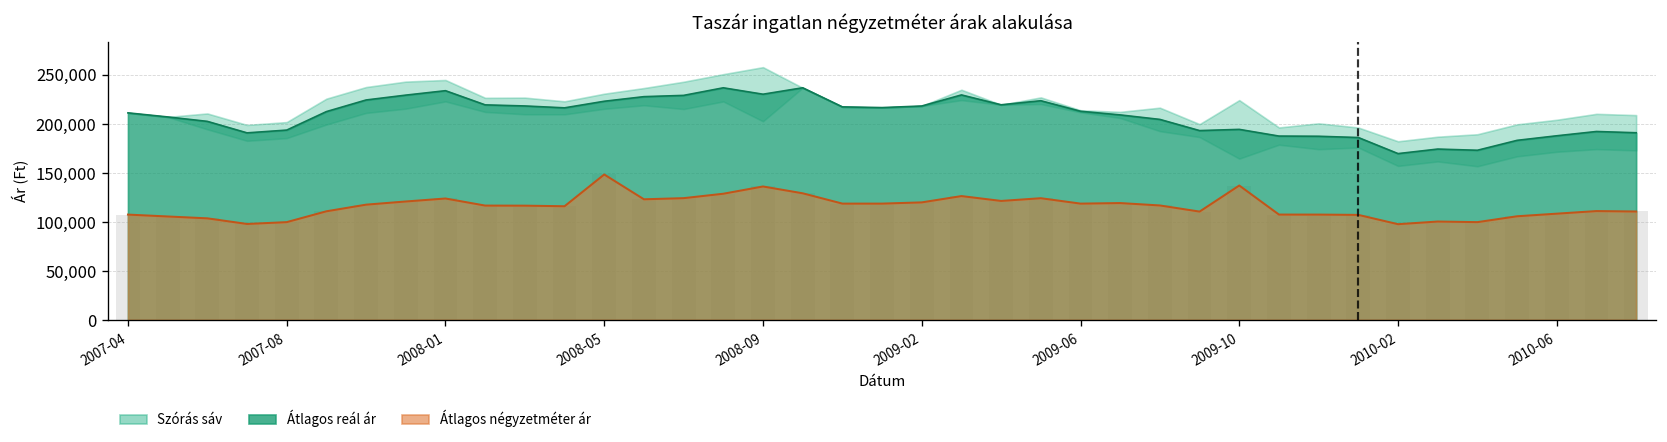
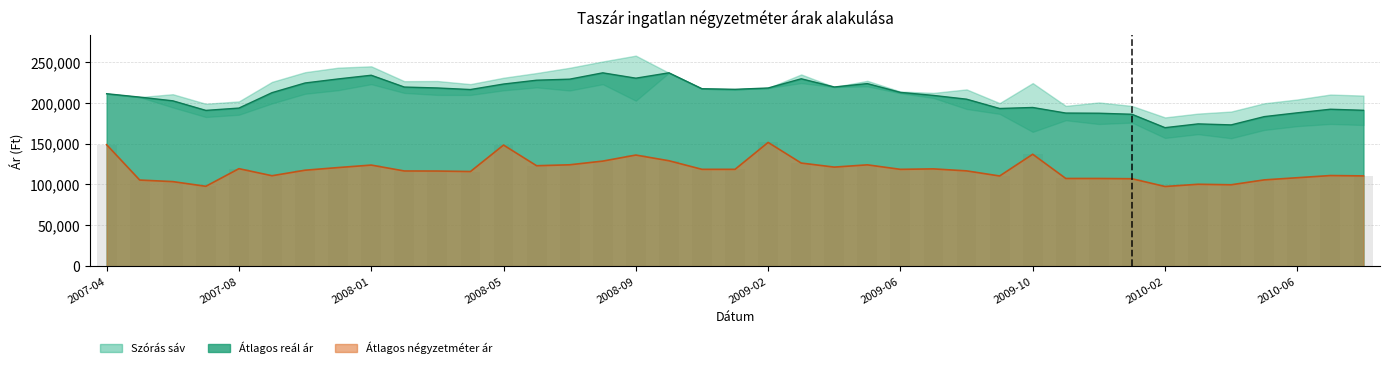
  {
    "Átlagos négyzetméter ár": {
-     "2007-04": "110,000",
-     "2007-08": "100,000",
+     "2007-04": "150,000",
+     "2007-08": "120,000",
      "2008-01": "120,000",
      "2008-05": "150,000",
      "2008-09": "140,000",
-     "2009-02": "120,000",
+     "2009-02": "150,000",
      "2009-06": "120,000",
      "2009-10": "140,000",
      "2010-02": "100,000",
      "2010-06": "110,000"
    }
  }
